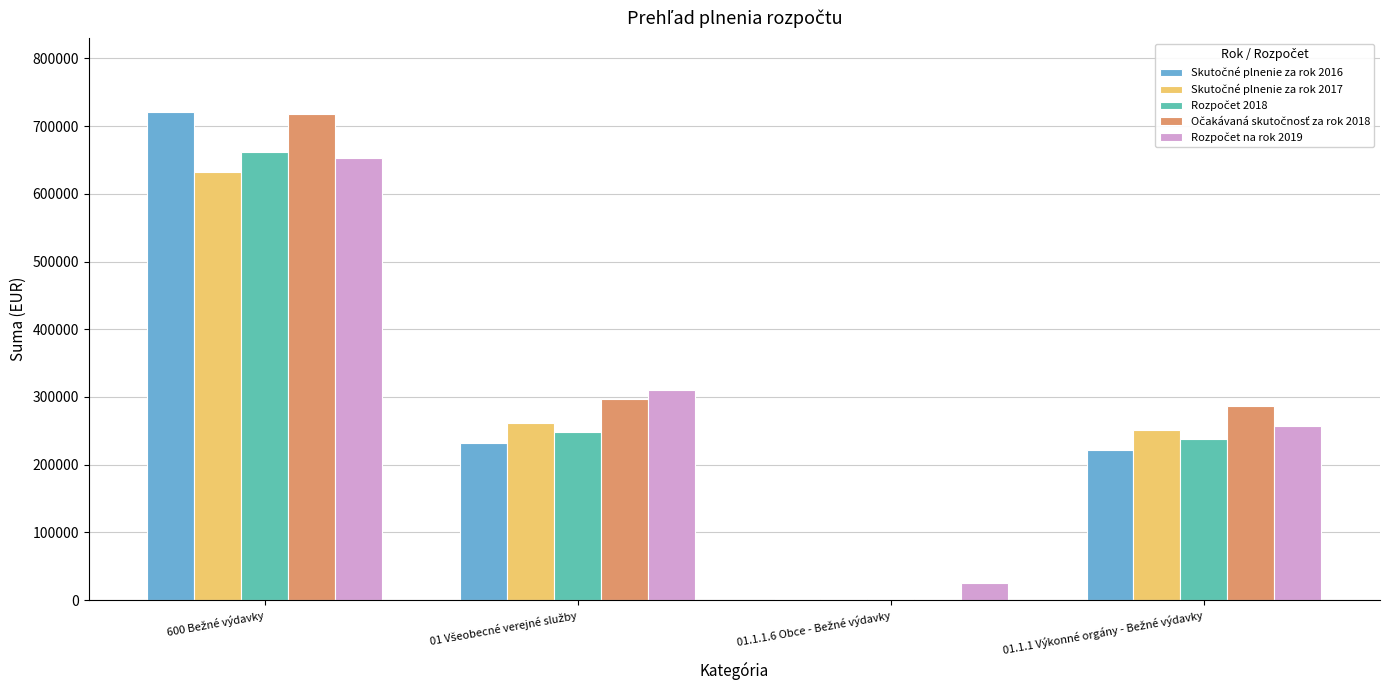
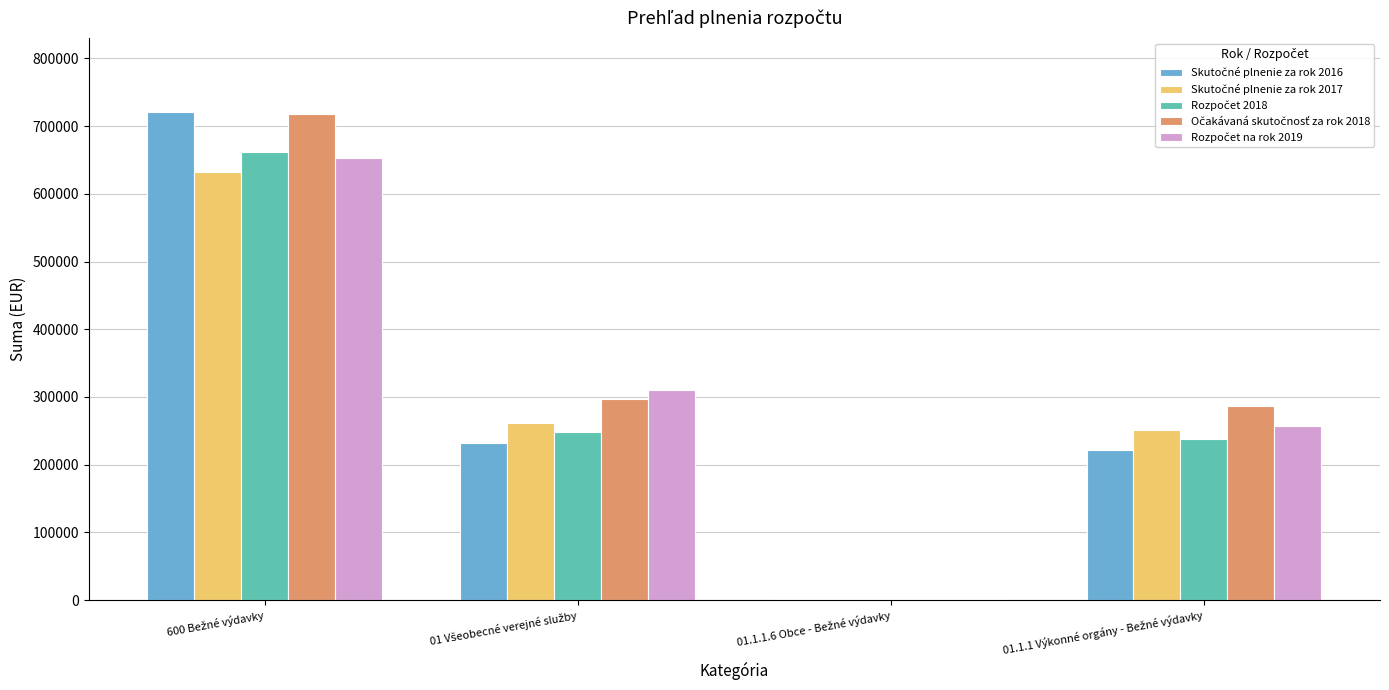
  {
    "Rozpočet na rok 2019": {
      "600 Bežné výdavky": 650000,
      "01 Všeobecné verejné služby": 310000,
-     "01.1.1.6 Obce - Bežné výdavky": 20000,
+     "01.1.1.6 Obce - Bežné výdavky": 0,
      "01.1.1 Výkonné orgány - Bežné výdavky": 260000
    }
  }
